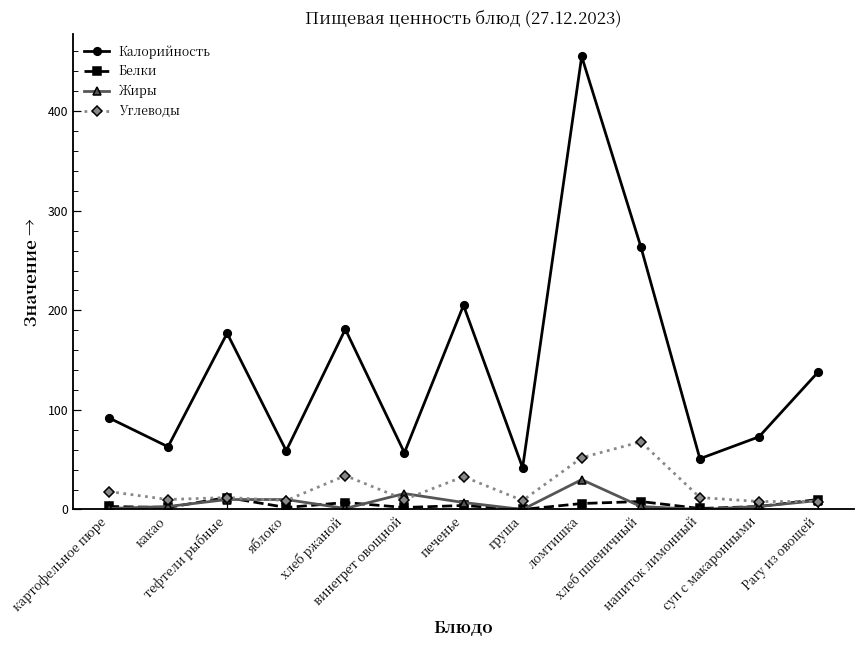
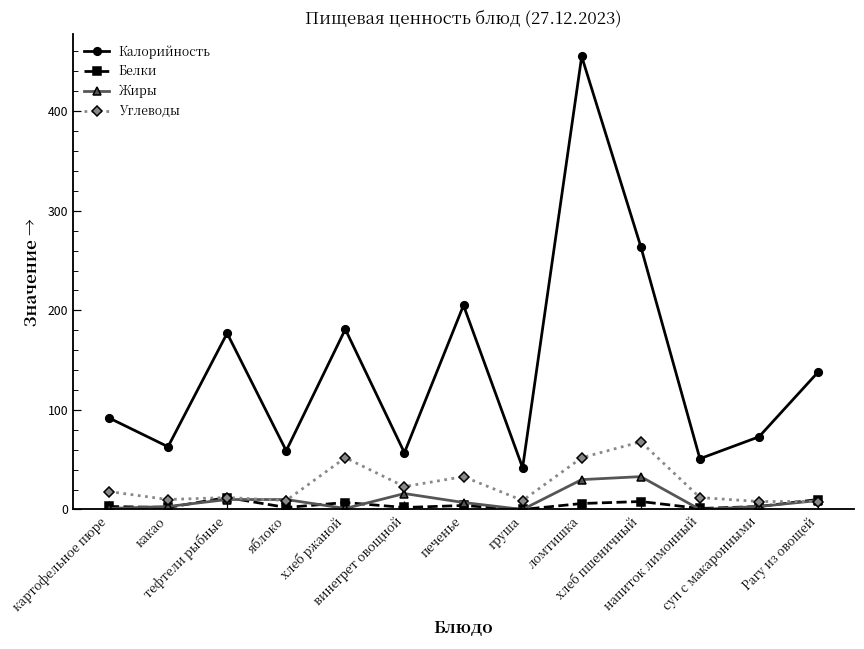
  {
    "Жиры": {
      "хлеб ржаной": 0,
      "винегрет овощной": 20,
      "печенье": 10,
      "ломтишка": 30,
-     "хлеб пшеничный": 0
+     "хлеб пшеничный": 30
    },
    "Углеводы": {
      "картофельное пюре": 20,
      "какао": 10,
-     "хлеб ржаной": 30,
-     "винегрет овощной": 10,
+     "хлеб ржаной": 50,
+     "винегрет овощной": 20,
      "печенье": 30,
      "груша": 10,
      "ломтишка": 50,
      "хлеб пшеничный": 70,
      "напиток лимонный": 10,
      "суп с макаронными": 10
    }
  }
